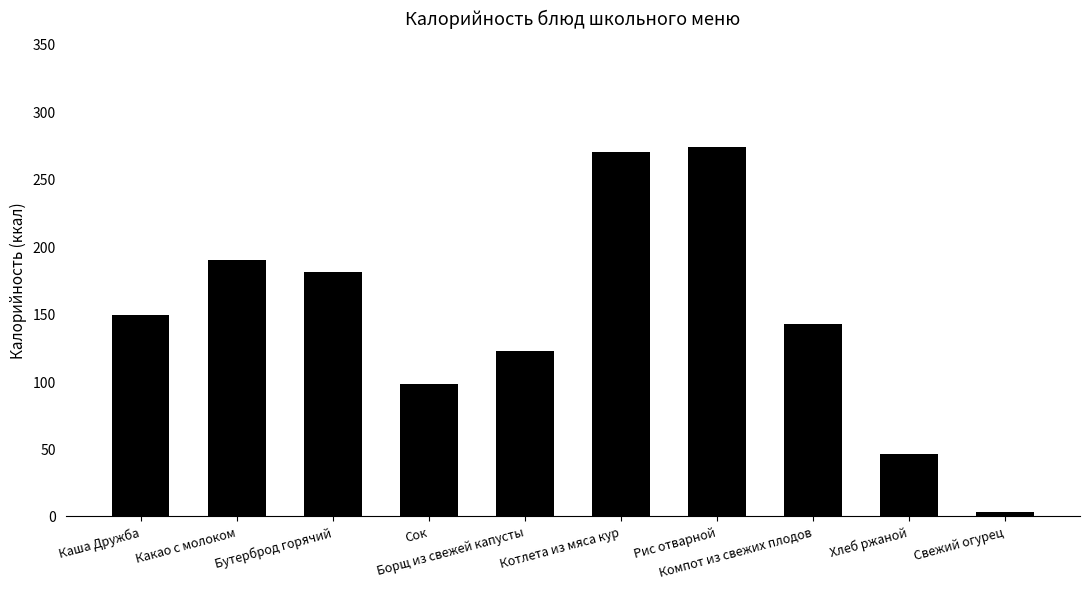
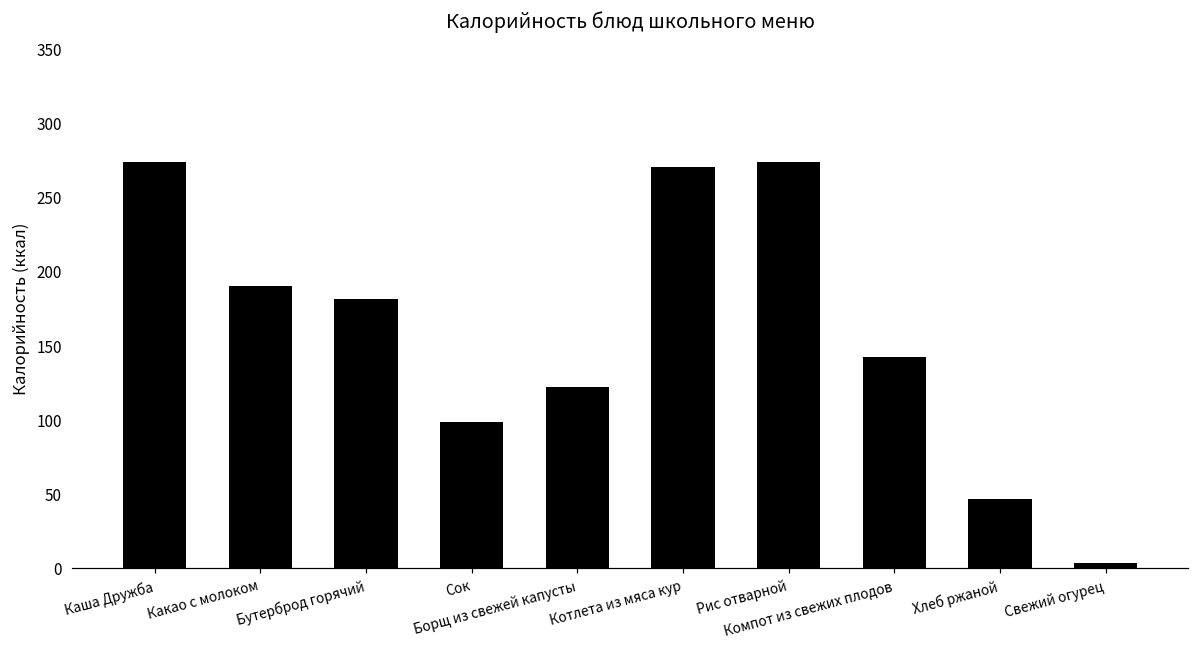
  {
-   "Каша Дружба": 149,
+   "Каша Дружба": 273,
    "Какао с молоком": 190,
    "Бутерброд горячий": 181,
    "Сок": 98,
    "Борщ из свежей капусты": 122,
    "Котлета из мяса кур": 270,
    "Рис отварной": 274,
    "Компот из свежих плодов": 142,
    "Хлеб ржаной": 46,
    "Свежий огурец": 3
  }
